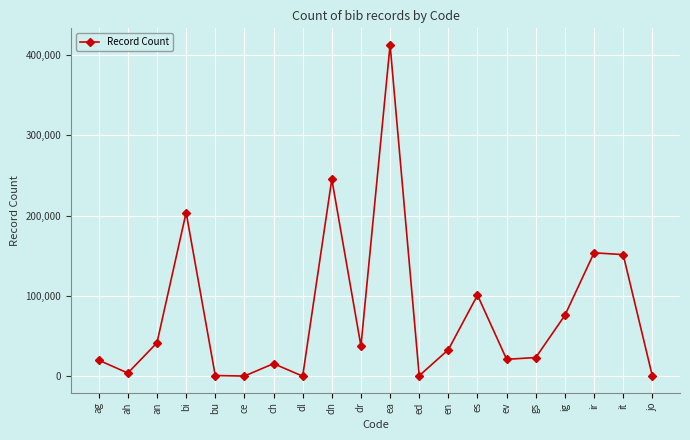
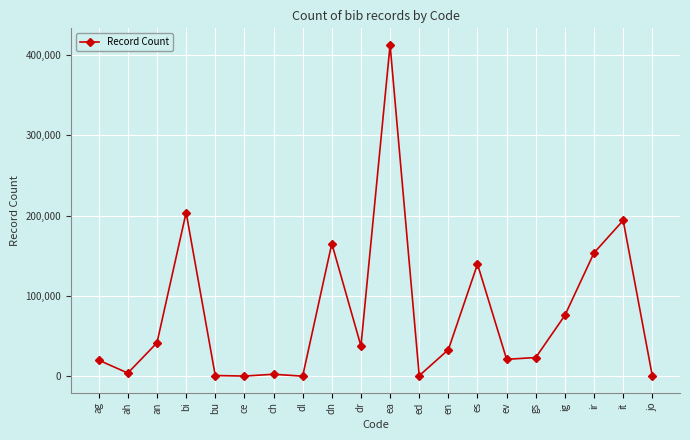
  {
    "ag": "20,000",
    "ah": "0",
    "an": "40,000",
    "bi": "200,000",
    "bu": "0",
    "ce": "0",
-   "ch": "20,000",
+   "ch": "0",
    "dl": "0",
-   "dn": "250,000",
+   "dn": "170,000",
    "dr": "40,000",
    "ea": "410,000",
    "ed": "0",
    "en": "30,000",
-   "es": "100,000",
+   "es": "140,000",
    "ev": "20,000",
    "gs": "20,000",
    "ig": "80,000",
    "ir": "150,000",
-   "it": "150,000",
+   "it": "190,000",
    "jo": "0"
  }
